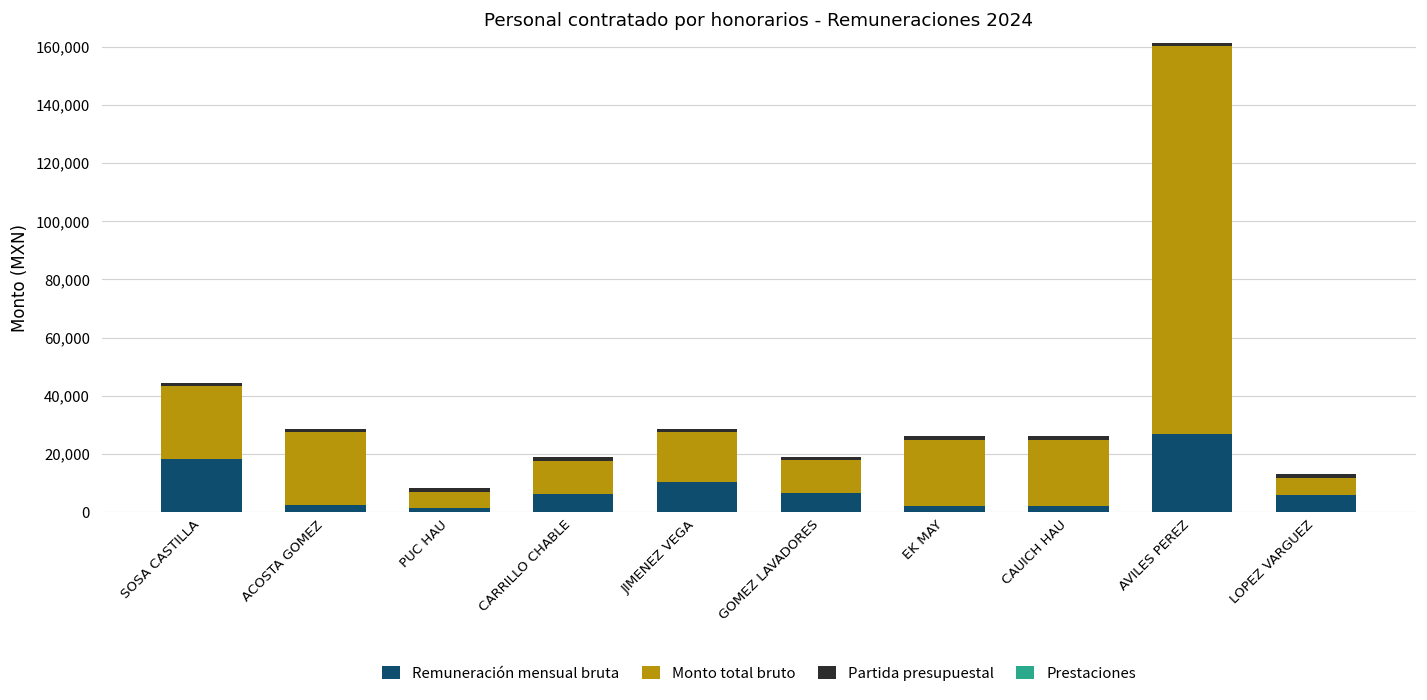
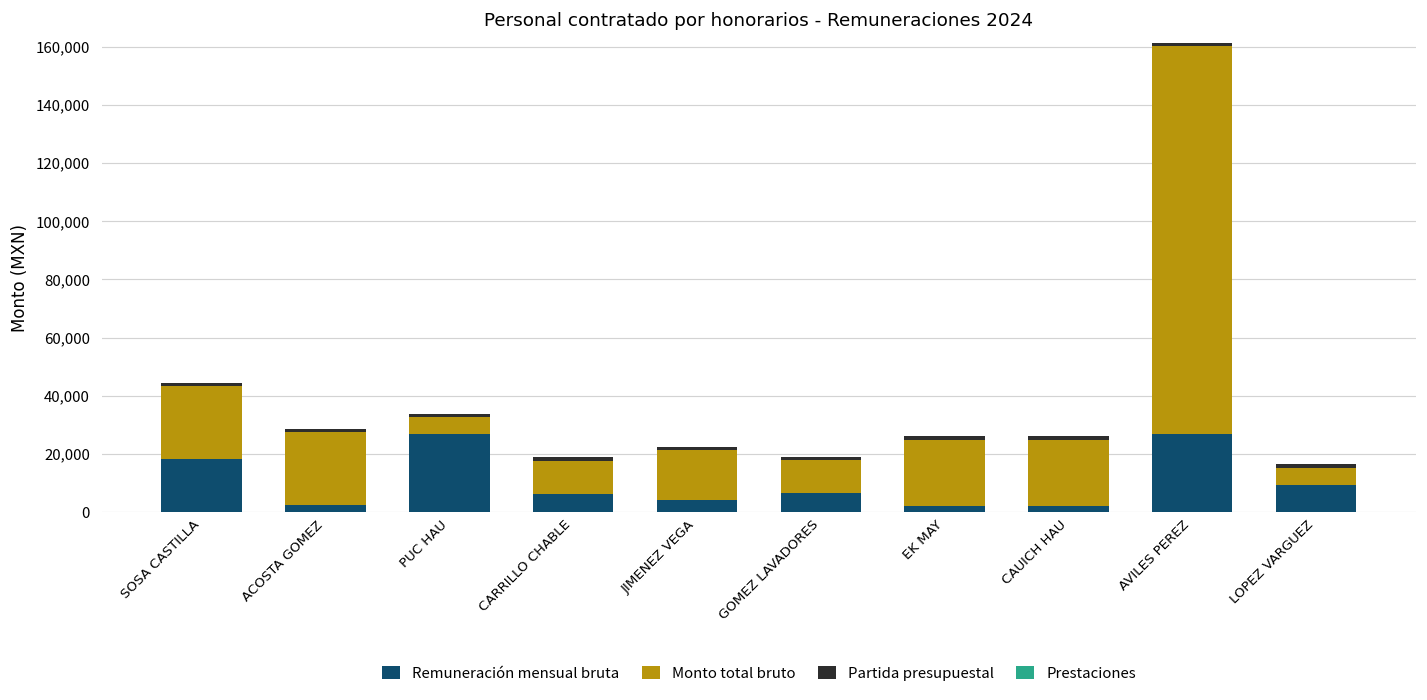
  {
    "Remuneración mensual bruta": {
      "SOSA CASTILLA": "18,000",
      "ACOSTA GOMEZ": "2,000",
-     "PUC HAU": "1,000",
+     "PUC HAU": "27,000",
      "CARRILLO CHABLE": "6,000",
-     "JIMENEZ VEGA": "10,000",
+     "JIMENEZ VEGA": "4,000",
      "GOMEZ LAVADORES": "7,000",
      "EK MAY": "2,000",
      "CAUICH HAU": "2,000",
      "AVILES PEREZ": "27,000",
-     "LOPEZ VARGUEZ": "6,000"
+     "LOPEZ VARGUEZ": "9,000"
    },
    "Monto total bruto": {
      "SOSA CASTILLA": "25,000",
      "ACOSTA GOMEZ": "25,000",
      "PUC HAU": "6,000",
      "CARRILLO CHABLE": "11,000",
      "JIMENEZ VEGA": "17,000",
      "GOMEZ LAVADORES": "11,000",
      "EK MAY": "23,000",
      "CAUICH HAU": "23,000",
      "AVILES PEREZ": "133,000",
      "LOPEZ VARGUEZ": "6,000"
    }
  }
